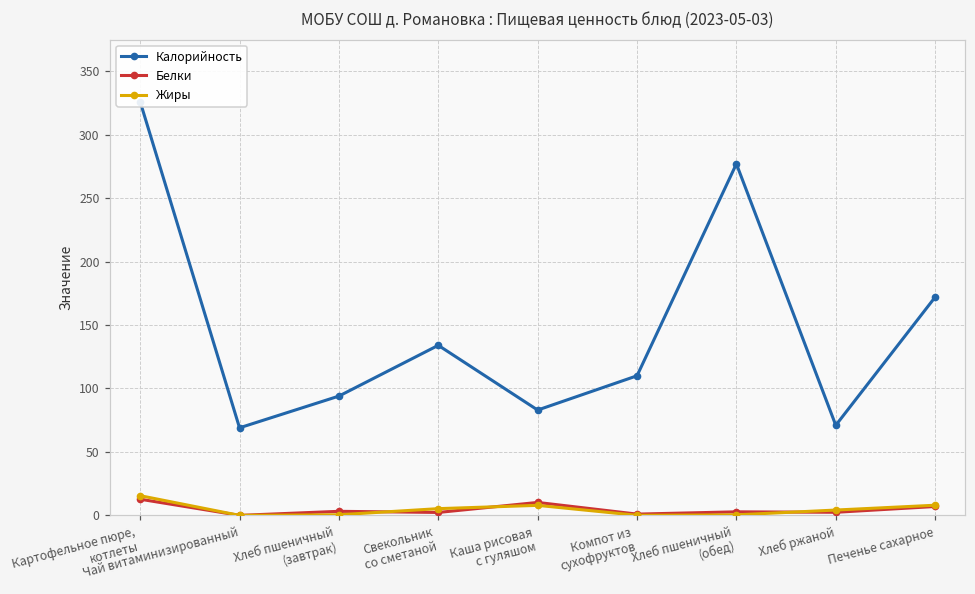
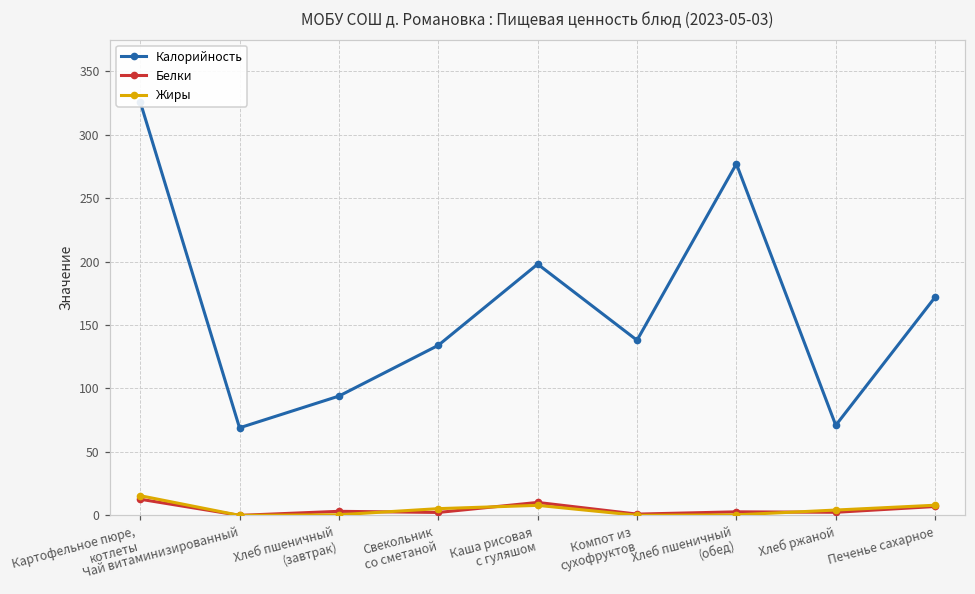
  {
    "Калорийность": {
      "Чай витаминизированный": 69,
      "Хлеб пшеничный (завтрак)": 94,
      "Свекольник со сметаной": 134,
-     "Каша рисовая с гуляшом": 83,
-     "Компот из сухофруктов": 110,
+     "Каша рисовая с гуляшом": 198,
+     "Компот из сухофруктов": 138,
      "Хлеб пшеничный (обед)": 277,
      "Хлеб ржаной": 71,
      "Печенье сахарное": 172
    },
    "Белки": {
      "Картофельное пюре, котлеты": 13,
      "Хлеб пшеничный (завтрак)": 3,
      "Свекольник со сметаной": 2,
      "Каша рисовая с гуляшом": 10,
      "Хлеб пшеничный (обед)": 3
    },
    "Жиры": {
      "Картофельное пюре, котлеты": 16,
      "Хлеб пшеничный (завтрак)": 0,
      "Свекольник со сметаной": 5,
      "Каша рисовая с гуляшом": 8,
      "Хлеб пшеничный (обед)": 0
    }
  }
